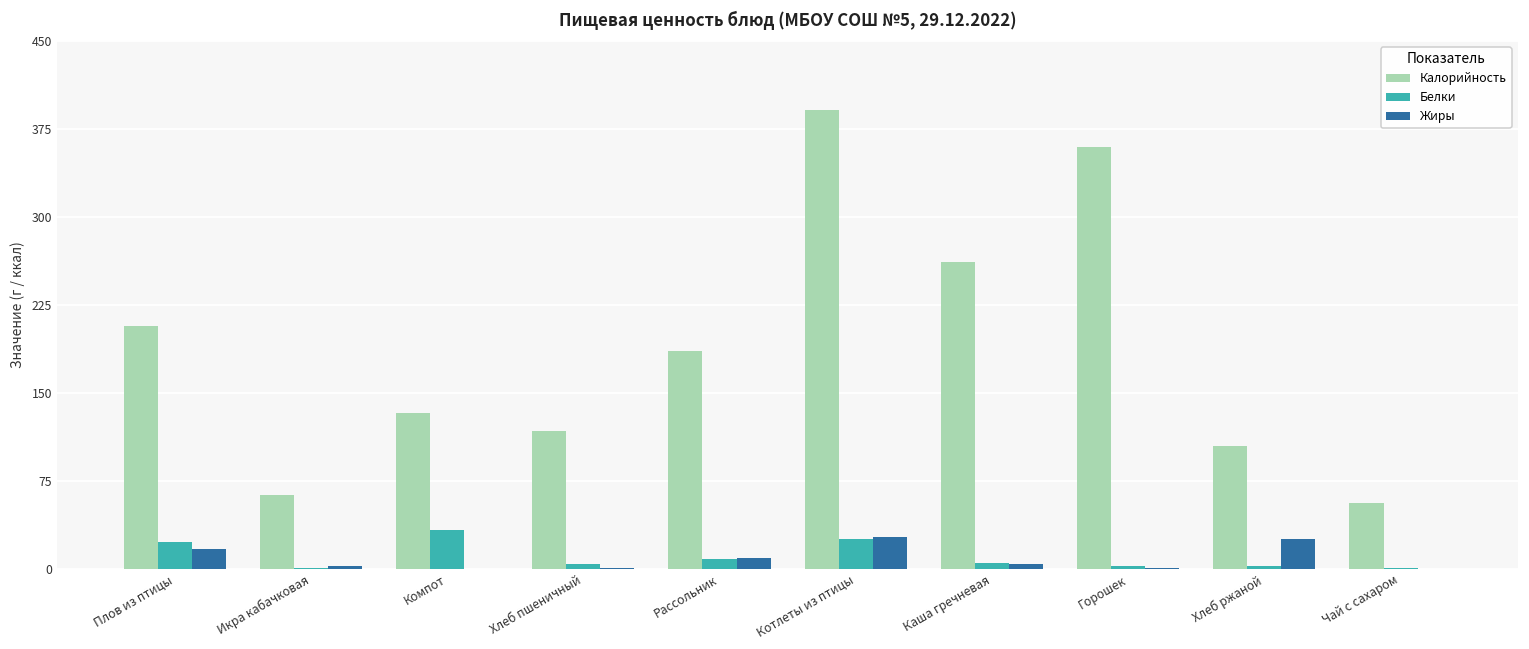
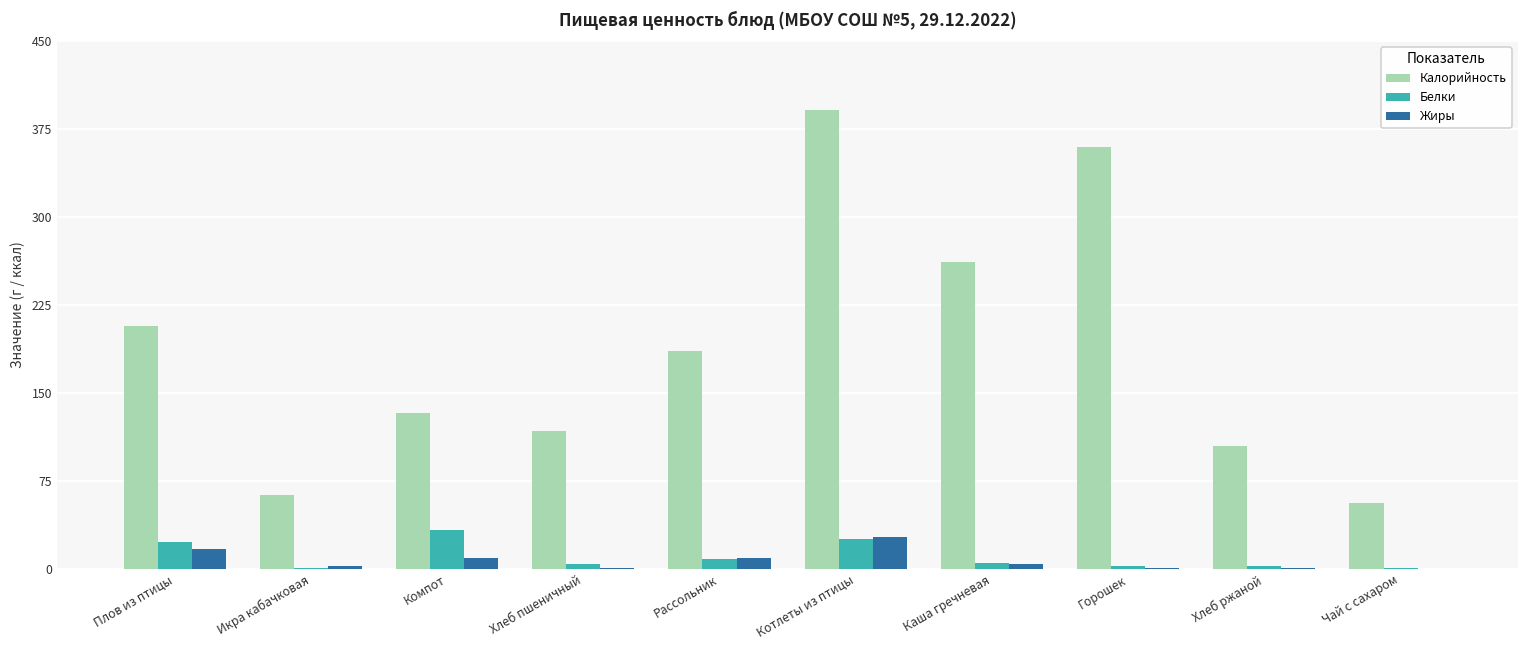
  {
    "Калорийность": {
      "Плов из птицы": 207,
      "Икра кабачковая": 63,
      "Компот": 133,
      "Хлеб пшеничный": 117,
      "Рассольник": 185,
      "Котлеты из птицы": 391,
      "Каша гречневая": 261,
      "Горошек": 360,
      "Хлеб ржаной": 105,
      "Чай с сахаром": 56
    },
    "Белки": {
      "Плов из птицы": 23,
      "Компот": 33,
      "Хлеб пшеничный": 4,
      "Рассольник": 8,
      "Котлеты из птицы": 25,
      "Каша гречневая": 5,
      "Хлеб ржаной": 2
    },
    "Жиры": {
      "Плов из птицы": 17,
-     "Компот": 0,
+     "Компот": 9,
      "Рассольник": 9,
      "Котлеты из птицы": 27,
      "Каша гречневая": 4,
-     "Хлеб ржаной": 25,
+     "Хлеб ржаной": 1,
      "Чай с сахаром": 0
    }
  }
